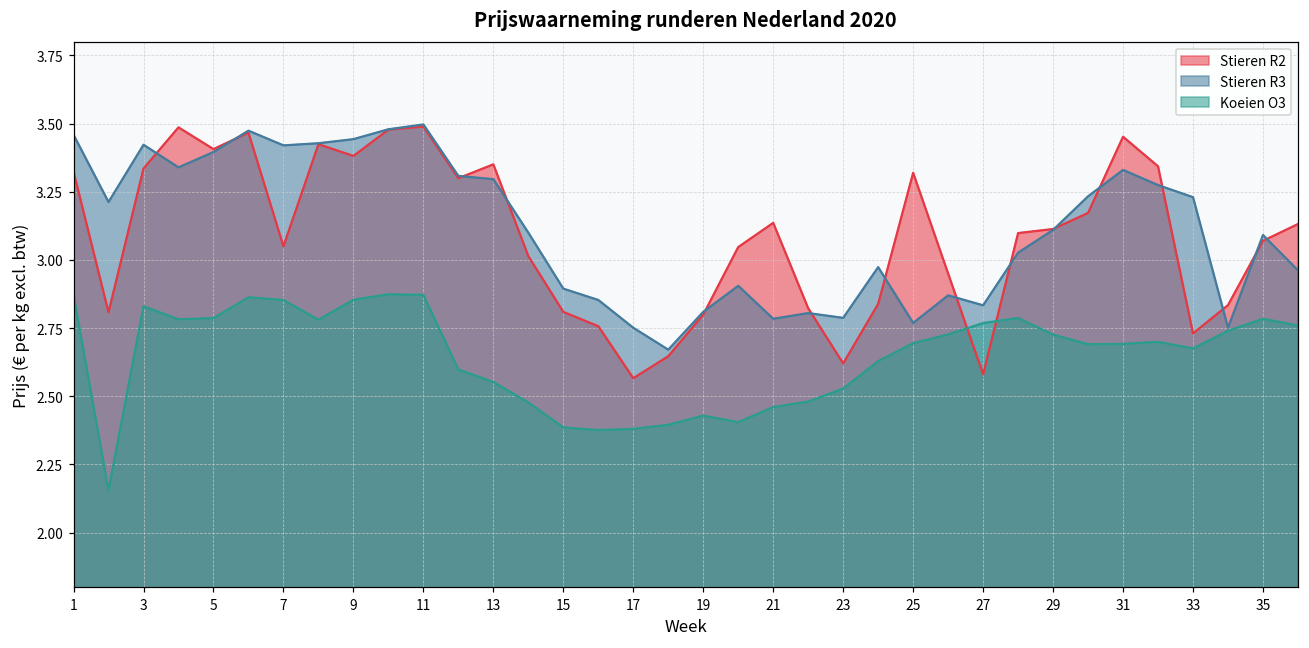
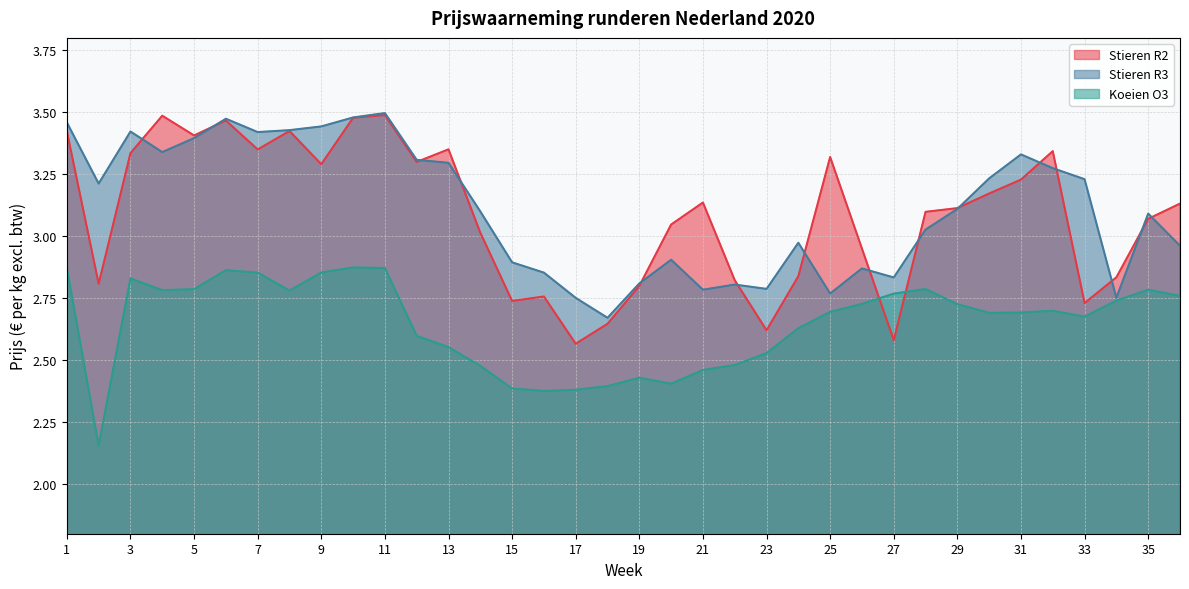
  {
    "Stieren R2": {
-     "1": 3.32,
+     "1": 3.42,
      "3": 3.34,
      "5": 3.41,
-     "7": 3.05,
-     "9": 3.38,
+     "7": 3.35,
+     "9": 3.29,
      "13": 3.35,
-     "15": 2.81,
+     "15": 2.74,
      "17": 2.57,
      "21": 3.14,
      "23": 2.62,
      "25": 3.32,
      "27": 2.58,
-     "31": 3.45,
+     "31": 3.23,
      "33": 2.73,
      "35": 3.07
    }
  }
